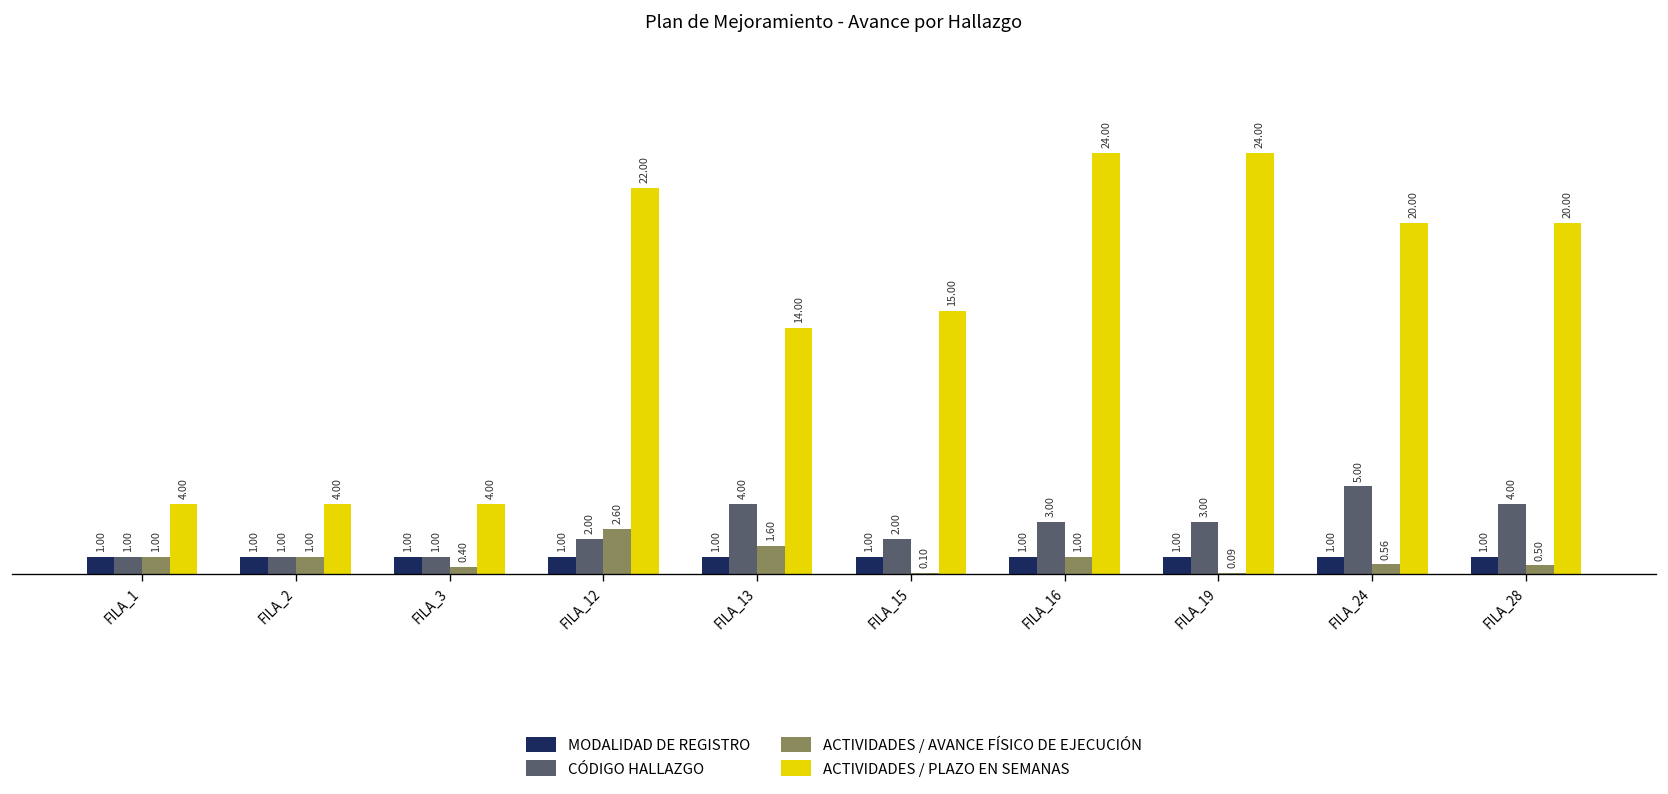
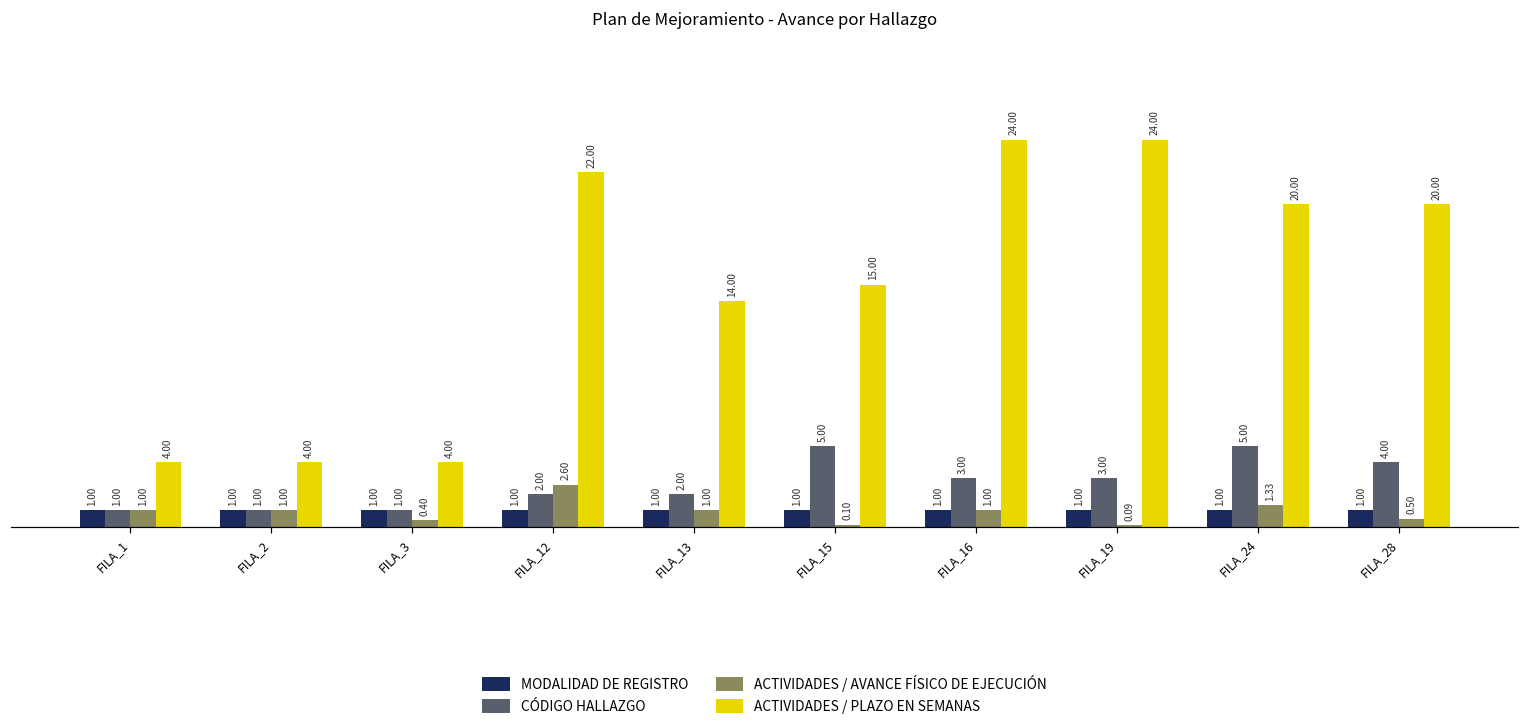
  {
    "MODALIDAD DE REGISTRO": {
      "FILA_1": 1.00,
      "FILA_2": 1.00,
      "FILA_3": 1.00,
      "FILA_12": 1.00,
      "FILA_13": 1.00,
      "FILA_15": 1.00,
      "FILA_16": 1.00,
      "FILA_19": 1.00,
      "FILA_24": 1.00,
      "FILA_28": 1.00
    },
    "CÓDIGO HALLAZGO": {
      "FILA_1": 1.00,
      "FILA_2": 1.00,
      "FILA_3": 1.00,
      "FILA_12": 2.00,
-     "FILA_13": 4.00,
-     "FILA_15": 2.00,
+     "FILA_13": 2.00,
+     "FILA_15": 5.00,
      "FILA_16": 3.00,
      "FILA_19": 3.00,
      "FILA_24": 5.00,
      "FILA_28": 4.00
    },
    "ACTIVIDADES / AVANCE FÍSICO DE EJECUCIÓN": {
      "FILA_1": 1.00,
      "FILA_2": 1.00,
      "FILA_3": 0.40,
      "FILA_12": 2.60,
-     "FILA_13": 1.60,
+     "FILA_13": 1.00,
      "FILA_15": 0.10,
      "FILA_16": 1.00,
      "FILA_19": 0.09,
-     "FILA_24": 0.56,
+     "FILA_24": 1.33,
      "FILA_28": 0.50
    },
    "ACTIVIDADES / PLAZO EN SEMANAS": {
      "FILA_1": 4.00,
      "FILA_2": 4.00,
      "FILA_3": 4.00,
      "FILA_12": 22.00,
      "FILA_13": 14.00,
      "FILA_15": 15.00,
      "FILA_16": 24.00,
      "FILA_19": 24.00,
      "FILA_24": 20.00,
      "FILA_28": 20.00
    }
  }
